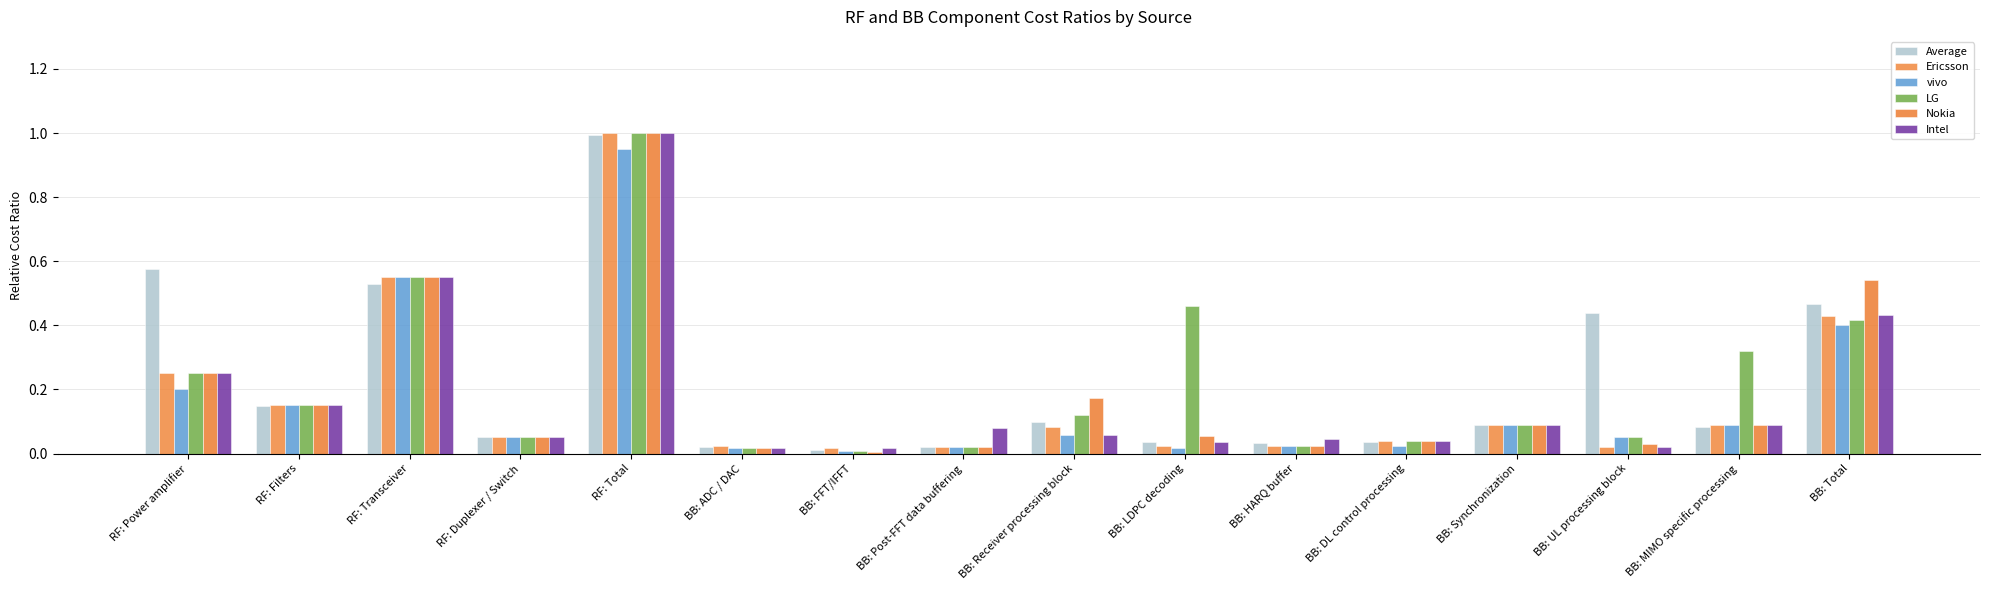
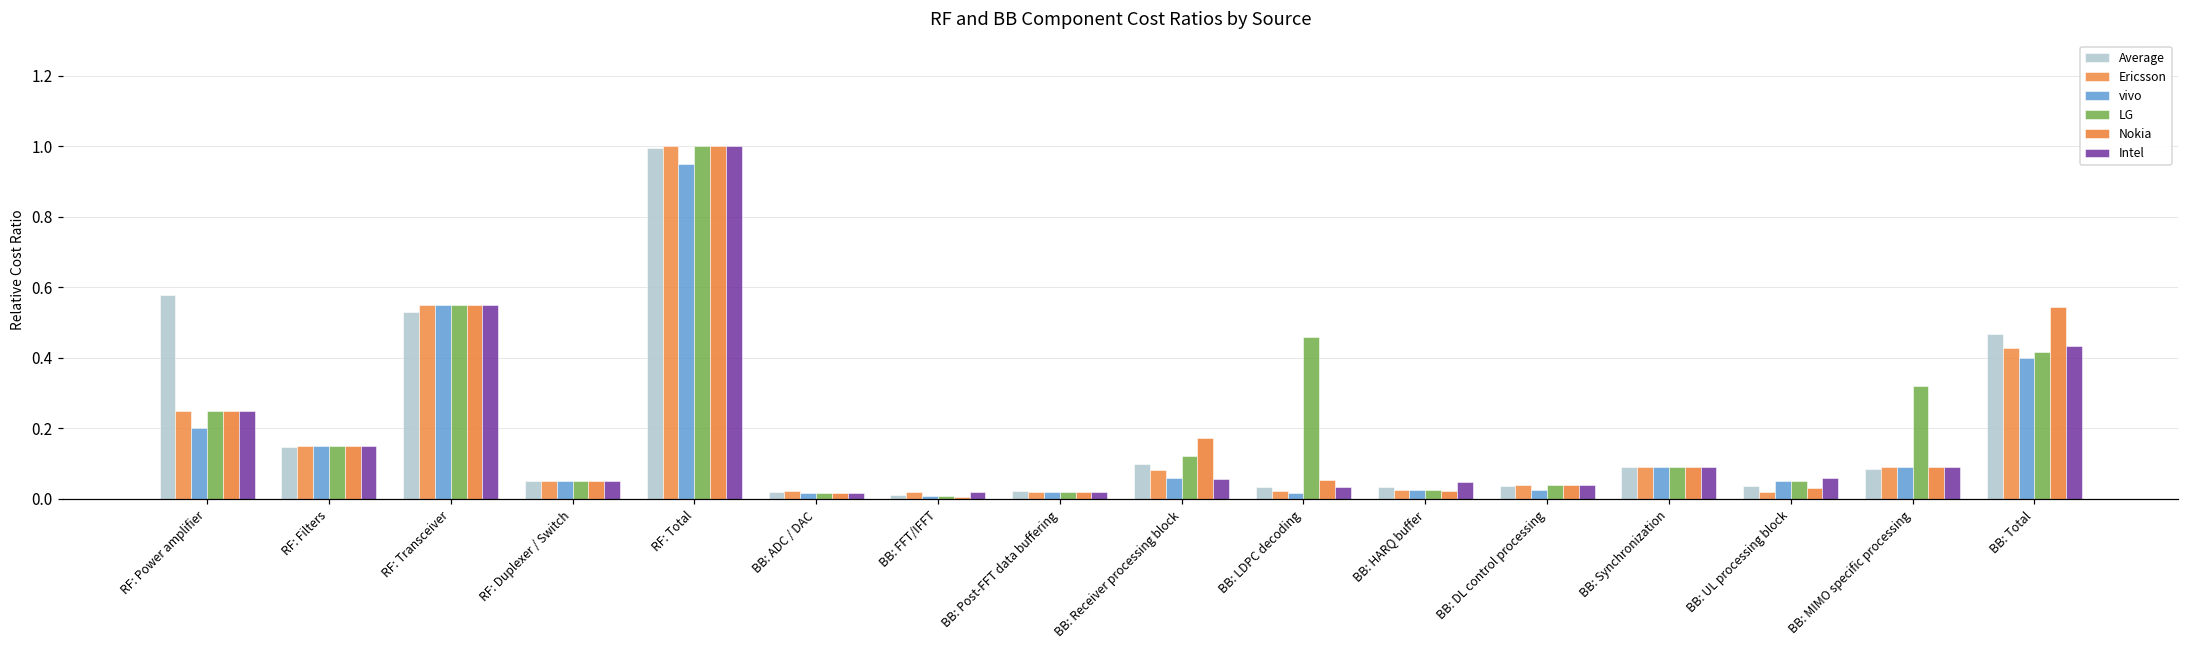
  {
    "Average": {
      "RF: Power amplifier": 0.58,
      "RF: Filters": 0.15,
      "RF: Transceiver": 0.53,
      "RF: Duplexer / Switch": 0.05,
      "RF: Total": 0.99,
      "BB: ADC / DAC": 0.02,
      "BB: FFT/IFFT": 0.01,
      "BB: Post-FFT data buffering": 0.02,
      "BB: Receiver processing block": 0.10,
      "BB: LDPC decoding": 0.03,
      "BB: HARQ buffer": 0.03,
      "BB: DL control processing": 0.04,
      "BB: Synchronization": 0.09,
-     "BB: UL processing block": 0.44,
+     "BB: UL processing block": 0.04,
      "BB: MIMO specific processing": 0.08,
      "BB: Total": 0.47
    },
    "vivo": {
      "RF: Power amplifier": 0.20,
      "RF: Filters": 0.15,
      "RF: Transceiver": 0.55,
      "RF: Duplexer / Switch": 0.05,
      "RF: Total": 0.95,
      "BB: ADC / DAC": 0.02,
      "BB: FFT/IFFT": 0.01,
      "BB: Post-FFT data buffering": 0.02,
      "BB: Receiver processing block": 0.06,
      "BB: LDPC decoding": 0.02,
      "BB: HARQ buffer": 0.02,
      "BB: DL control processing": 0.02,
      "BB: Synchronization": 0.09,
      "BB: UL processing block": 0.05,
      "BB: MIMO specific processing": 0.09,
      "BB: Total": 0.40
    },
    "LG": {
      "RF: Power amplifier": 0.25,
      "RF: Filters": 0.15,
      "RF: Transceiver": 0.55,
      "RF: Duplexer / Switch": 0.05,
      "RF: Total": 1.00,
      "BB: ADC / DAC": 0.02,
      "BB: FFT/IFFT": 0.01,
      "BB: Post-FFT data buffering": 0.02,
      "BB: Receiver processing block": 0.12,
      "BB: LDPC decoding": 0.46,
      "BB: HARQ buffer": 0.02,
      "BB: DL control processing": 0.04,
      "BB: Synchronization": 0.09,
      "BB: UL processing block": 0.05,
      "BB: MIMO specific processing": 0.32,
      "BB: Total": 0.42
    },
    "Intel": {
      "RF: Power amplifier": 0.25,
      "RF: Filters": 0.15,
      "RF: Transceiver": 0.55,
      "RF: Duplexer / Switch": 0.05,
      "RF: Total": 1.00,
      "BB: ADC / DAC": 0.02,
      "BB: FFT/IFFT": 0.02,
-     "BB: Post-FFT data buffering": 0.08,
+     "BB: Post-FFT data buffering": 0.02,
      "BB: Receiver processing block": 0.06,
      "BB: LDPC decoding": 0.03,
      "BB: HARQ buffer": 0.05,
      "BB: DL control processing": 0.04,
      "BB: Synchronization": 0.09,
-     "BB: UL processing block": 0.02,
+     "BB: UL processing block": 0.06,
      "BB: MIMO specific processing": 0.09,
      "BB: Total": 0.43
    }
  }
